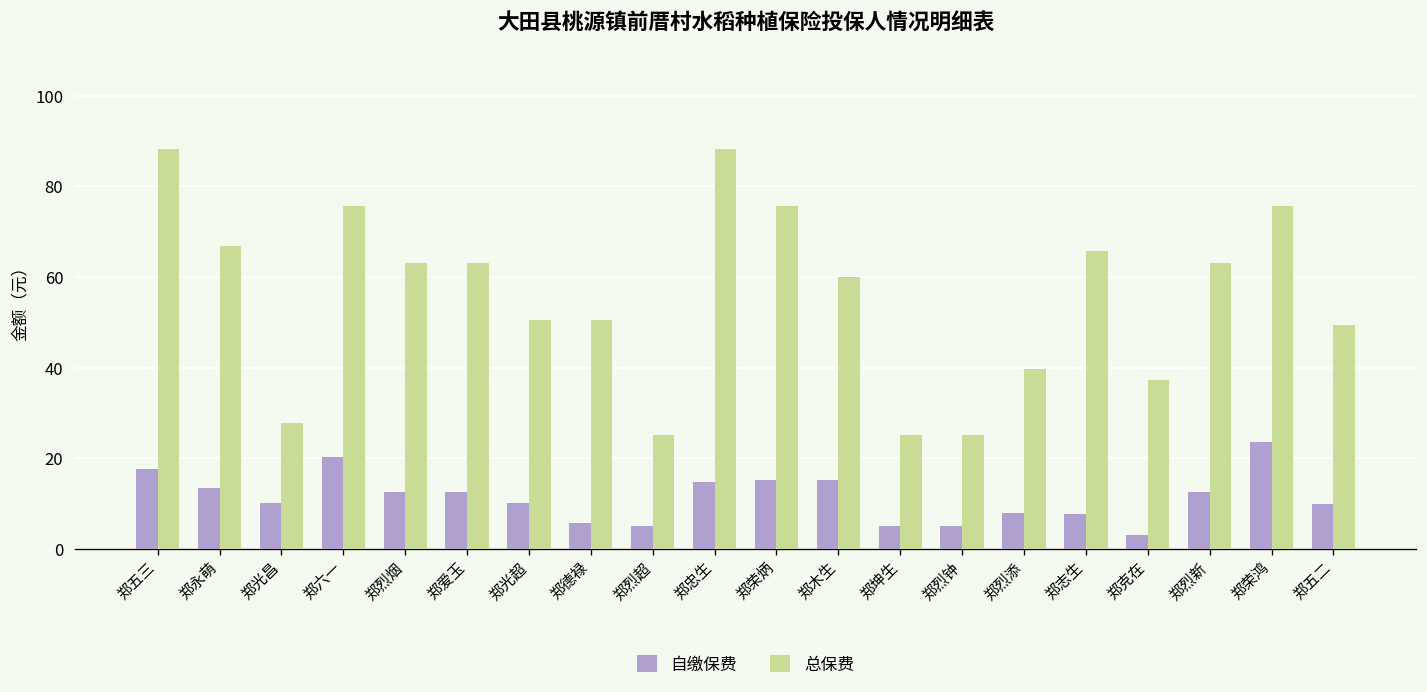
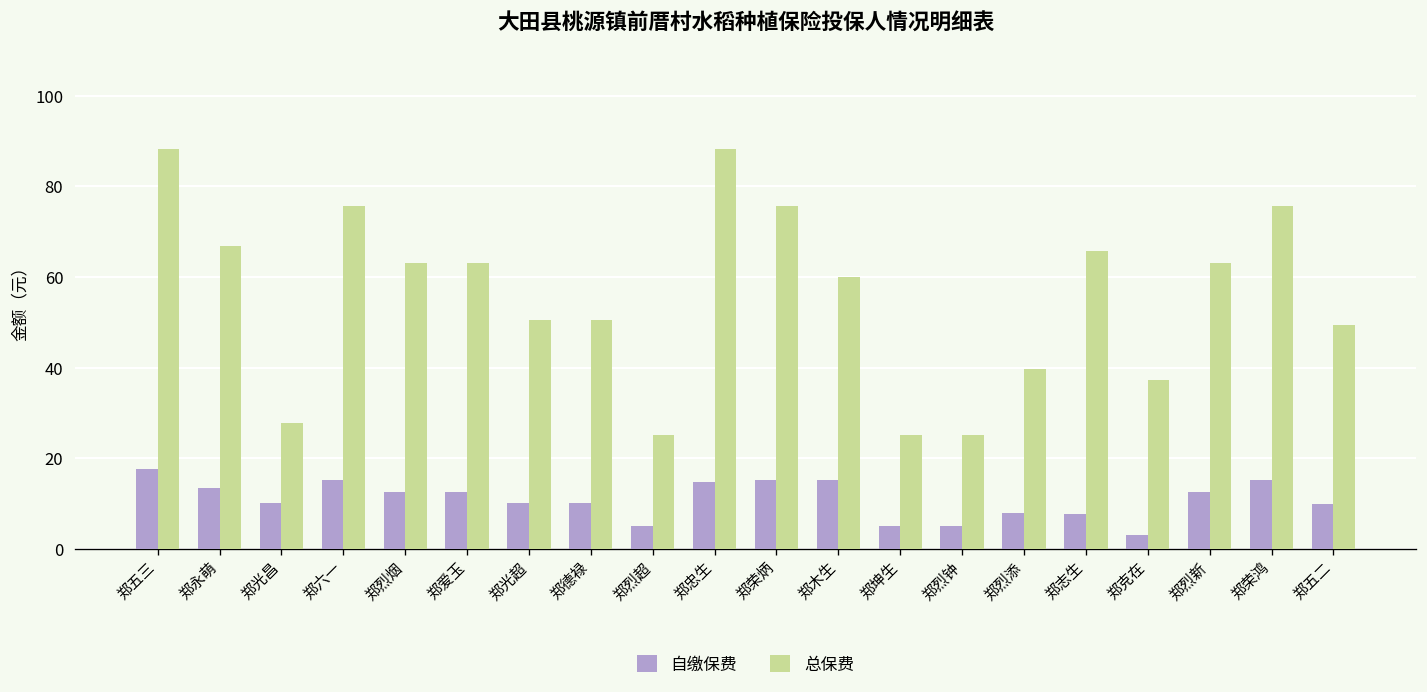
  {
    "自缴保费": {
      "郑五三": 18,
      "郑永萌": 13,
      "郑光昌": 10,
-     "郑六一": 20,
+     "郑六一": 15,
      "郑烈烟": 13,
      "郑爱玉": 13,
      "郑光超": 10,
-     "郑德禄": 6,
+     "郑德禄": 10,
      "郑烈超": 5,
      "郑忠生": 15,
      "郑荣炳": 15,
      "郑木生": 15,
      "郑坤生": 5,
      "郑烈钟": 5,
      "郑烈添": 8,
      "郑志生": 8,
      "郑克在": 3,
      "郑烈新": 13,
-     "郑荣鸿": 24,
+     "郑荣鸿": 15,
      "郑五二": 10
    },
    "总保费": {
      "郑五三": 88,
      "郑永萌": 67,
      "郑光昌": 28,
      "郑六一": 76,
      "郑烈烟": 63,
      "郑爱玉": 63,
      "郑光超": 50,
      "郑德禄": 50,
      "郑烈超": 25,
      "郑忠生": 88,
      "郑荣炳": 76,
      "郑木生": 60,
      "郑坤生": 25,
      "郑烈钟": 25,
      "郑烈添": 40,
      "郑志生": 66,
      "郑克在": 37,
      "郑烈新": 63,
      "郑荣鸿": 76,
      "郑五二": 49
    }
  }
